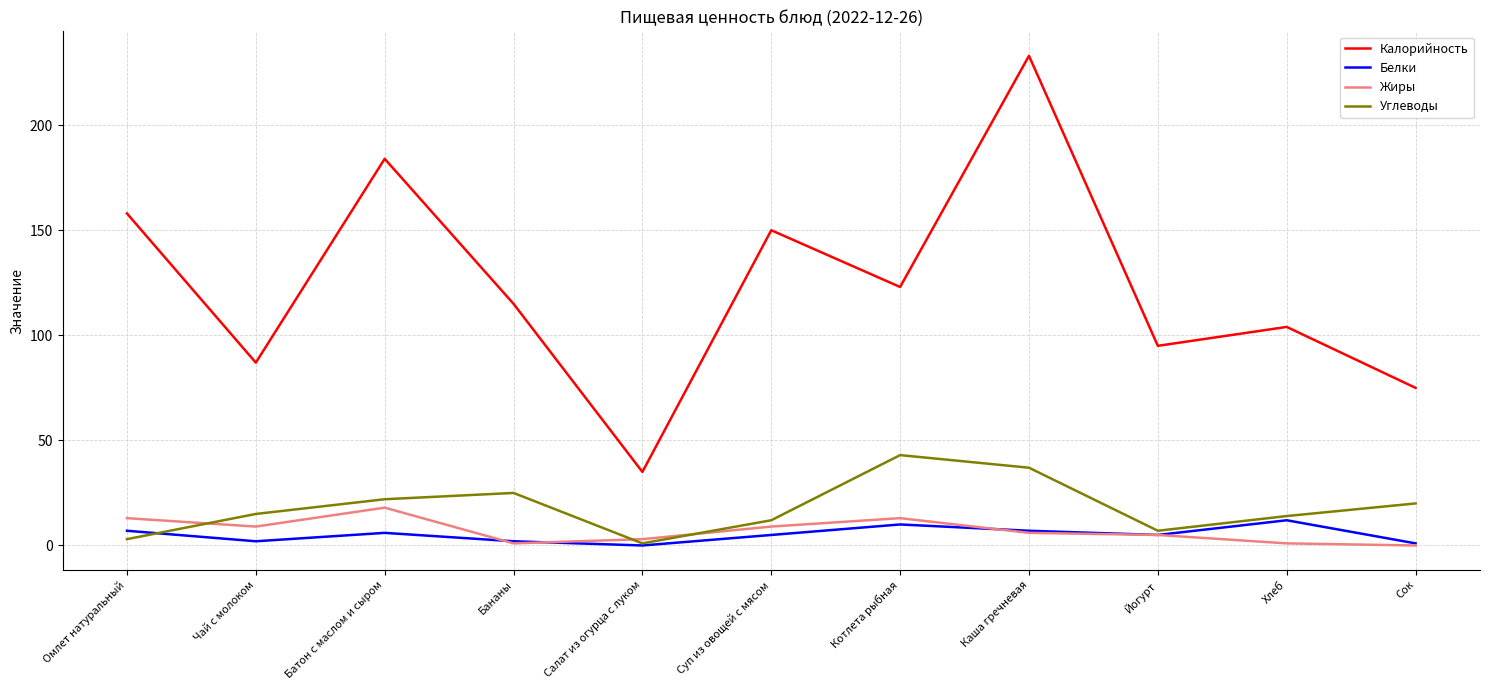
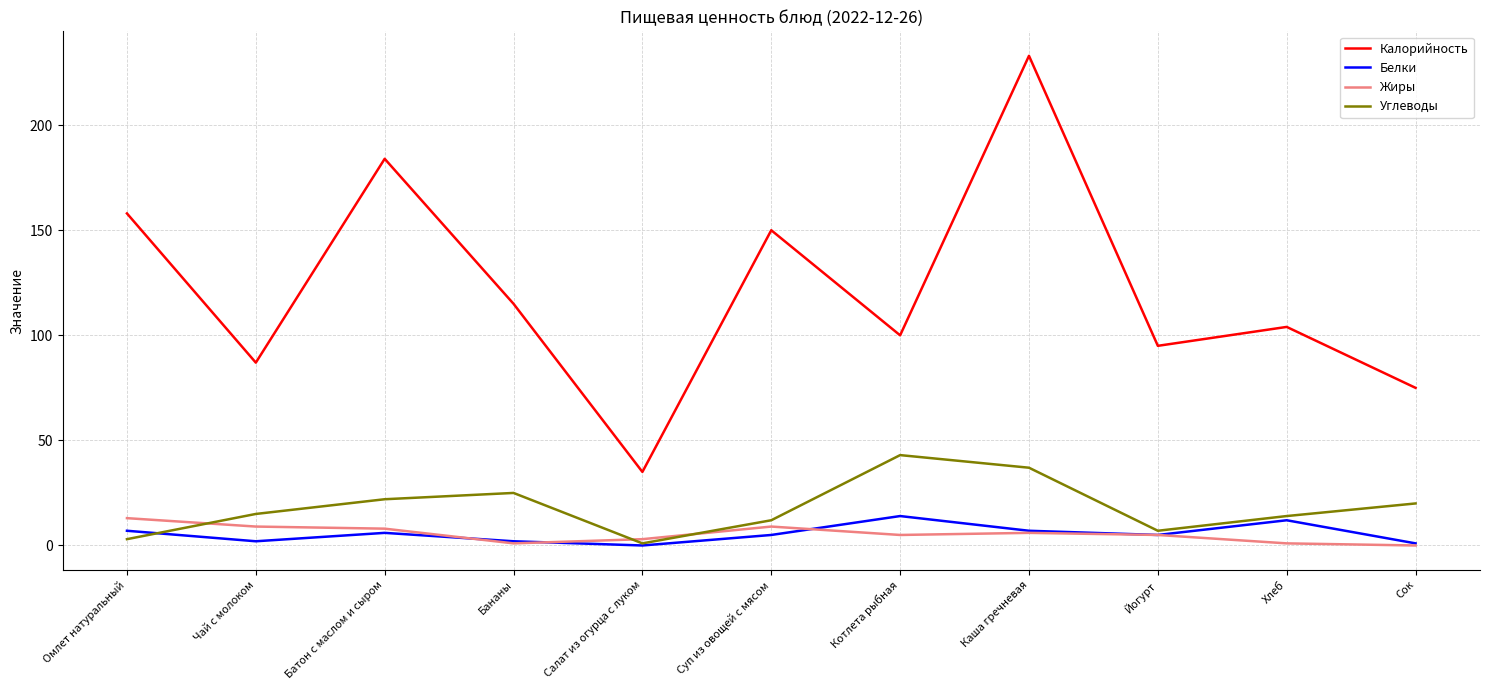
  {
    "Калорийность": {
      "Омлет натуральный": 158,
      "Чай с молоком": 87,
      "Батон с маслом и сыром": 184,
      "Бананы": 115,
      "Салат из огурца с луком": 35,
      "Суп из овощей с мясом": 150,
-     "Котлета рыбная": 123,
+     "Котлета рыбная": 100,
      "Каша гречневая": 233,
      "Йогурт": 95,
      "Хлеб": 104,
      "Сок": 75
    },
    "Белки": {
      "Омлет натуральный": 7,
      "Чай с молоком": 2,
      "Батон с маслом и сыром": 6,
      "Суп из овощей с мясом": 5,
-     "Котлета рыбная": 10,
+     "Котлета рыбная": 14,
      "Хлеб": 12
    },
    "Жиры": {
      "Омлет натуральный": 13,
      "Чай с молоком": 9,
-     "Батон с маслом и сыром": 18,
+     "Батон с маслом и сыром": 8,
      "Салат из огурца с луком": 3,
      "Суп из овощей с мясом": 9,
-     "Котлета рыбная": 13,
+     "Котлета рыбная": 5,
      "Хлеб": 1
    },
    "Углеводы": {
      "Омлет натуральный": 3,
      "Чай с молоком": 15,
      "Батон с маслом и сыром": 22,
      "Бананы": 25,
      "Суп из овощей с мясом": 12,
      "Котлета рыбная": 43,
      "Каша гречневая": 37,
      "Йогурт": 7,
      "Хлеб": 14,
      "Сок": 20
    }
  }
